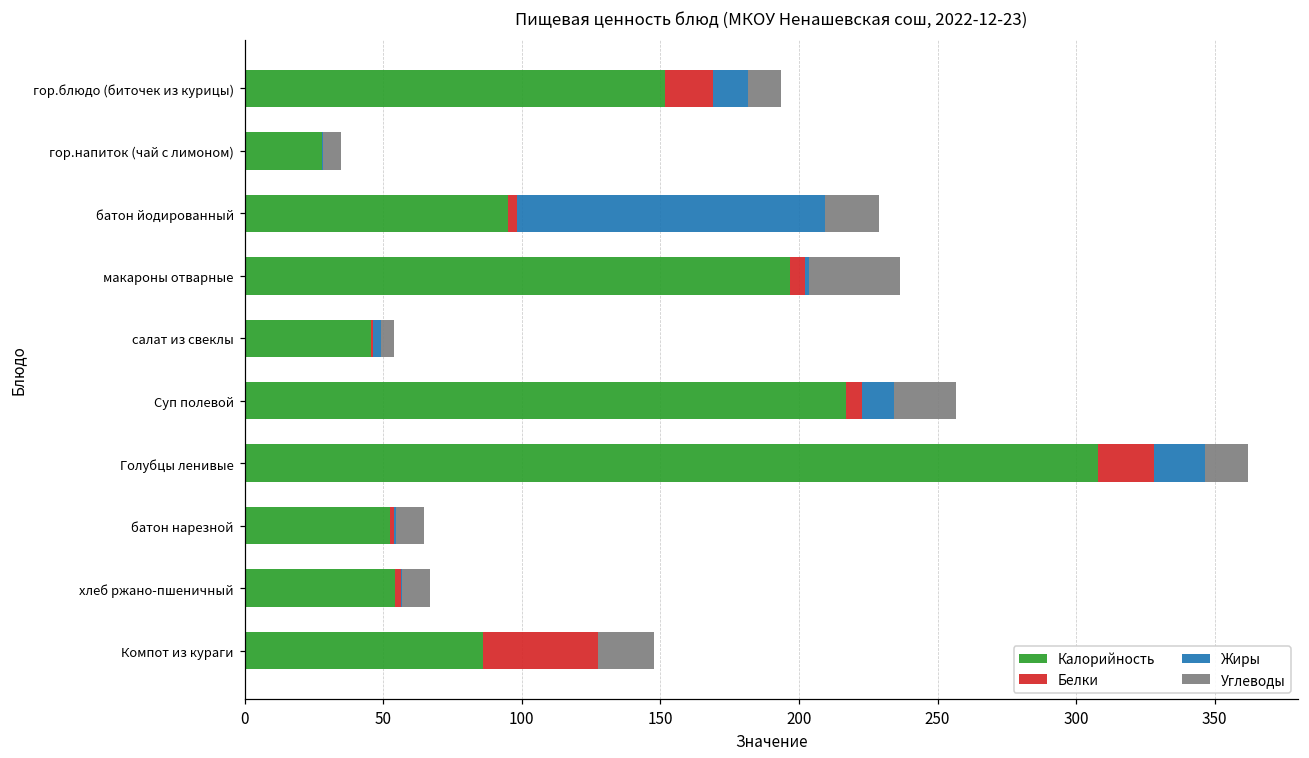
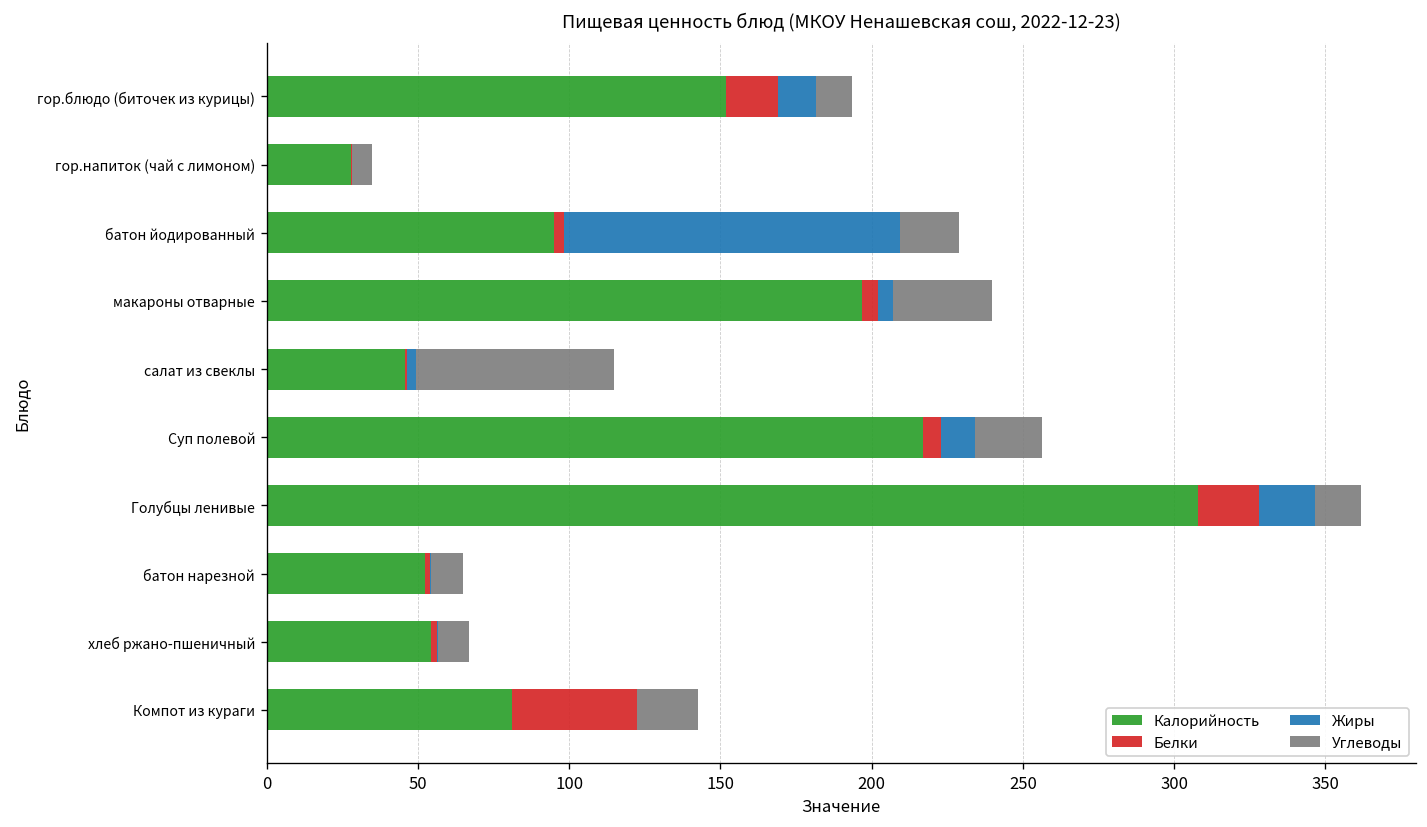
  {
    "Калорийность": {
      "гор.блюдо (биточек из курицы)": 152,
      "гор.напиток (чай с лимоном)": 28,
      "батон йодированный": 95,
      "макароны отварные": 197,
      "салат из свеклы": 46,
      "Суп полевой": 217,
      "Голубцы ленивые": 308,
      "батон нарезной": 52,
      "хлеб ржано-пшеничный": 54,
-     "Компот из кураги": 86
+     "Компот из кураги": 81
    },
    "Белки": {
      "гор.блюдо (биточек из курицы)": 17,
      "батон йодированный": 3,
      "макароны отварные": 5,
      "Суп полевой": 6,
      "Голубцы ленивые": 20,
      "батон нарезной": 2,
      "хлеб ржано-пшеничный": 2,
      "Компот из кураги": 42
    },
    "Жиры": {
      "гор.блюдо (биточек из курицы)": 13,
      "батон йодированный": 111,
-     "макароны отварные": 2,
+     "макароны отварные": 5,
      "салат из свеклы": 3,
      "Суп полевой": 11,
      "Голубцы ленивые": 18,
      "Компот из кураги": 0
    },
    "Углеводы": {
      "гор.блюдо (биточек из курицы)": 12,
      "гор.напиток (чай с лимоном)": 7,
      "батон йодированный": 20,
      "макароны отварные": 33,
-     "салат из свеклы": 5,
+     "салат из свеклы": 66,
      "Суп полевой": 22,
      "Голубцы ленивые": 15,
      "батон нарезной": 10,
      "хлеб ржано-пшеничный": 10,
      "Компот из кураги": 20
    }
  }
